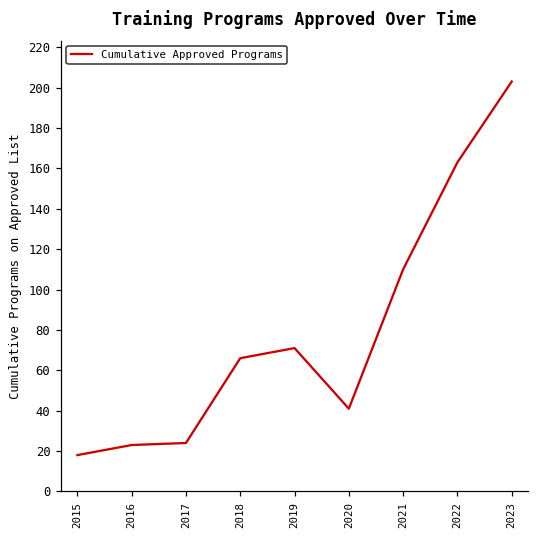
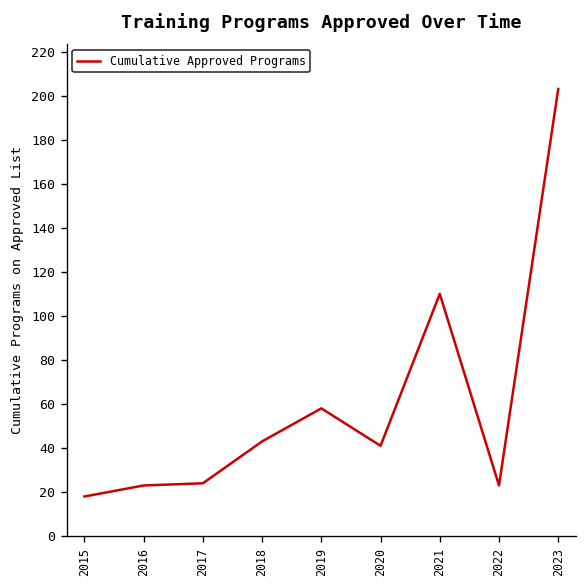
  {
    "2015": 18,
    "2016": 23,
    "2017": 24,
-   "2018": 66,
-   "2019": 71,
+   "2018": 43,
+   "2019": 58,
    "2020": 41,
    "2021": 110,
-   "2022": 163,
+   "2022": 23,
    "2023": 203
  }
